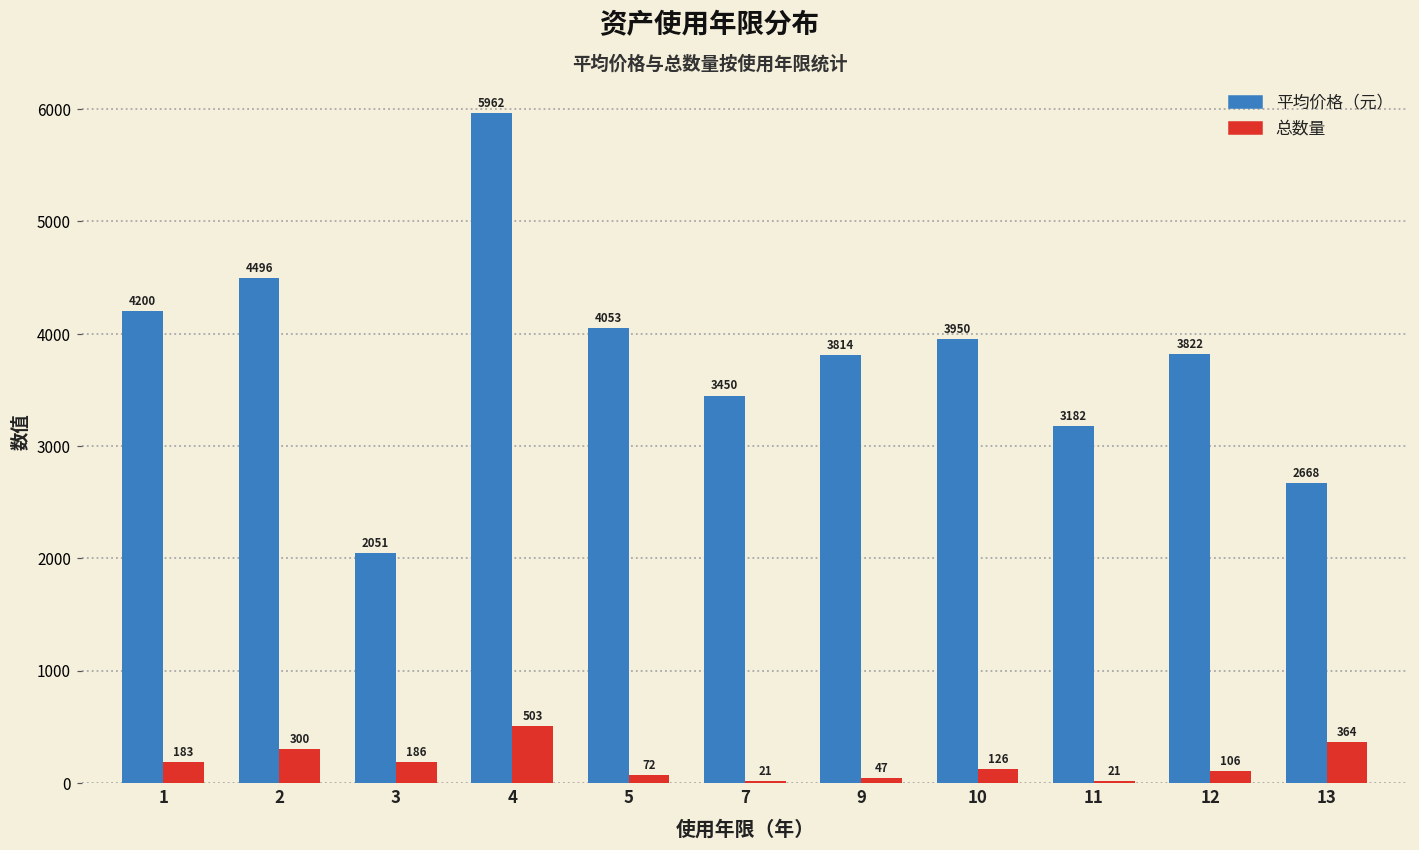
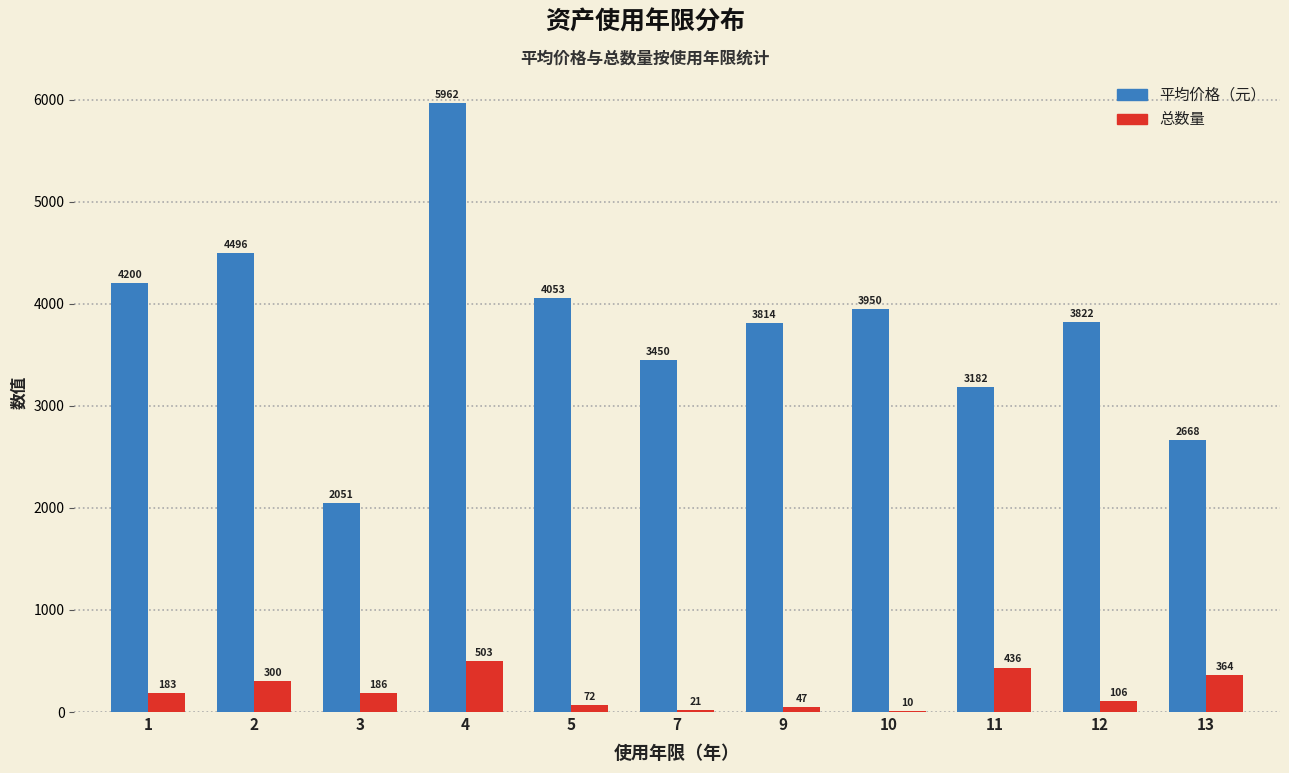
  {
    "平均价格（元）": {
      "1": 4200,
      "2": 4496,
      "3": 2051,
      "4": 5962,
      "5": 4053,
      "7": 3450,
      "9": 3814,
      "10": 3950,
      "11": 3182,
      "12": 3822,
      "13": 2668
    },
    "总数量": {
      "1": 183,
      "2": 300,
      "3": 186,
      "4": 503,
      "5": 72,
      "7": 21,
      "9": 47,
-     "10": 126,
-     "11": 21,
+     "10": 10,
+     "11": 436,
      "12": 106,
      "13": 364
    }
  }
